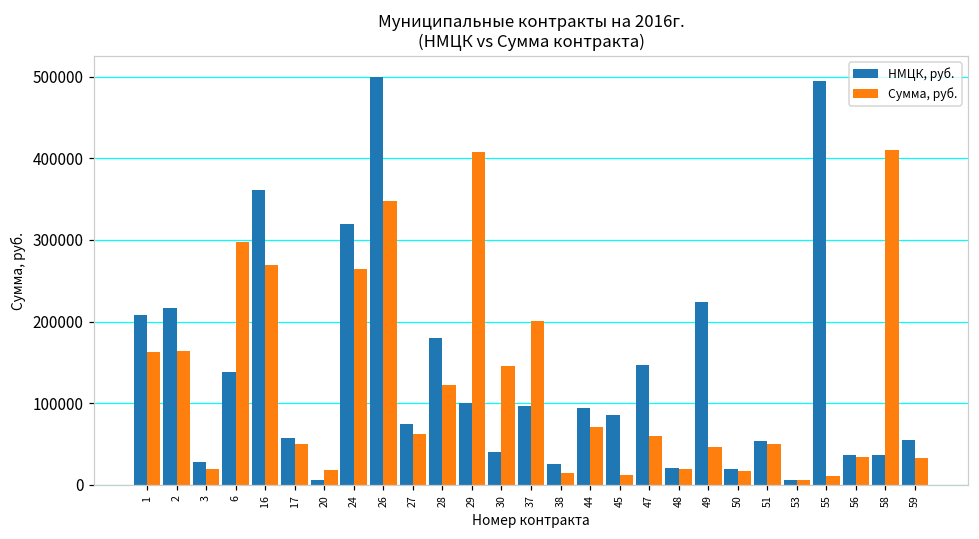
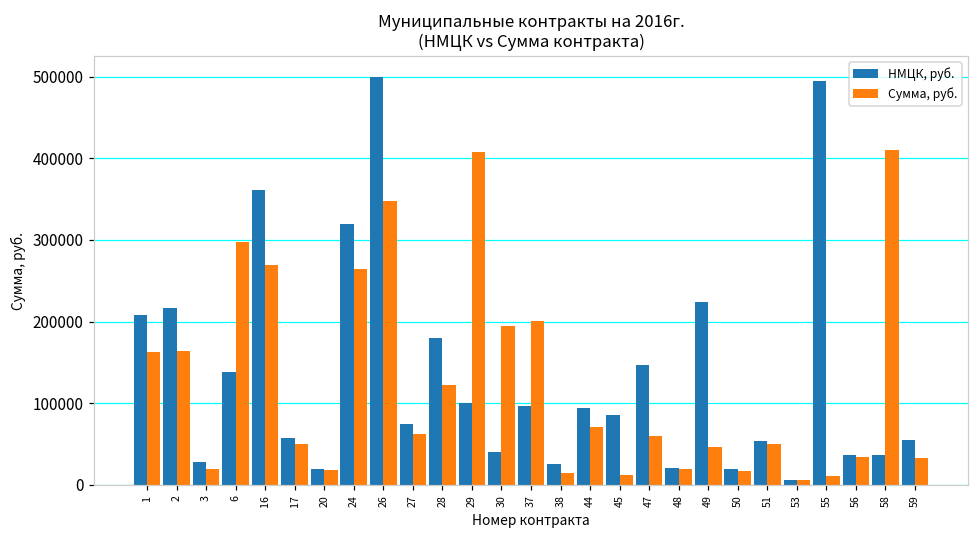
  {
    "НМЦК, руб.": {
      "1": 210000,
      "2": 220000,
      "3": 30000,
      "6": 140000,
      "16": 360000,
      "17": 60000,
-     "20": 10000,
+     "20": 20000,
      "24": 320000,
      "26": 500000,
      "27": 70000,
      "28": 180000,
      "29": 100000,
      "30": 40000,
      "37": 100000,
      "38": 30000,
      "44": 90000,
      "45": 90000,
      "47": 150000,
      "48": 20000,
      "49": 220000,
      "50": 20000,
      "51": 50000,
      "53": 10000,
      "55": 500000,
      "56": 40000,
      "58": 40000,
      "59": 50000
    },
    "Сумма, руб.": {
      "1": 160000,
      "2": 160000,
      "3": 20000,
      "6": 300000,
      "16": 270000,
      "17": 50000,
      "20": 20000,
      "24": 260000,
      "26": 350000,
      "27": 60000,
      "28": 120000,
      "29": 410000,
-     "30": 150000,
+     "30": 200000,
      "37": 200000,
      "38": 20000,
      "44": 70000,
      "45": 10000,
      "47": 60000,
      "48": 20000,
      "49": 50000,
      "50": 20000,
      "51": 50000,
      "53": 10000,
      "55": 10000,
      "56": 30000,
      "58": 410000,
      "59": 30000
    }
  }
